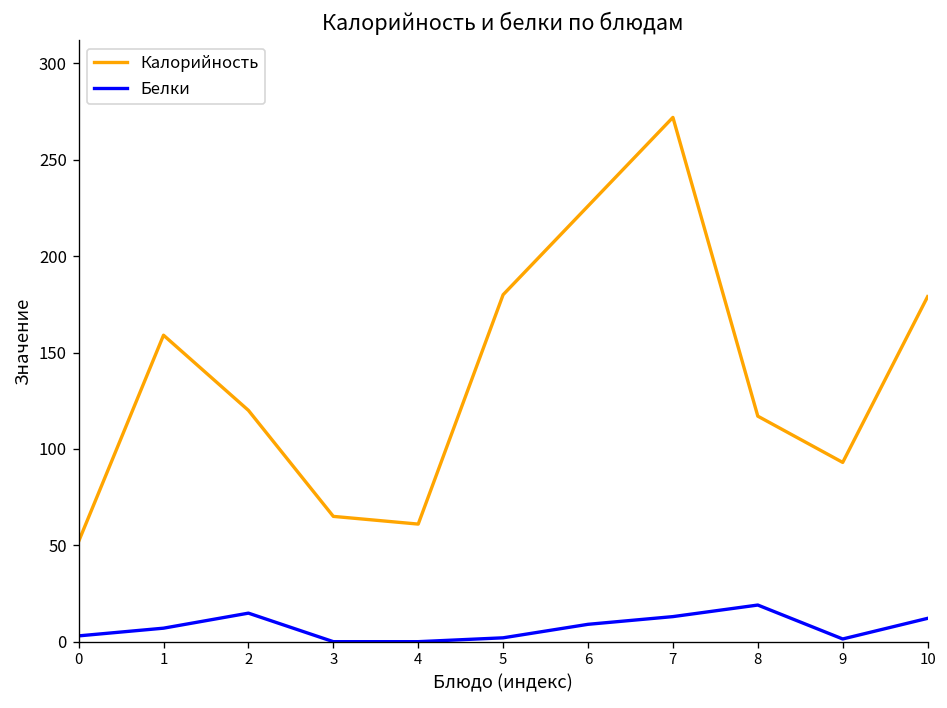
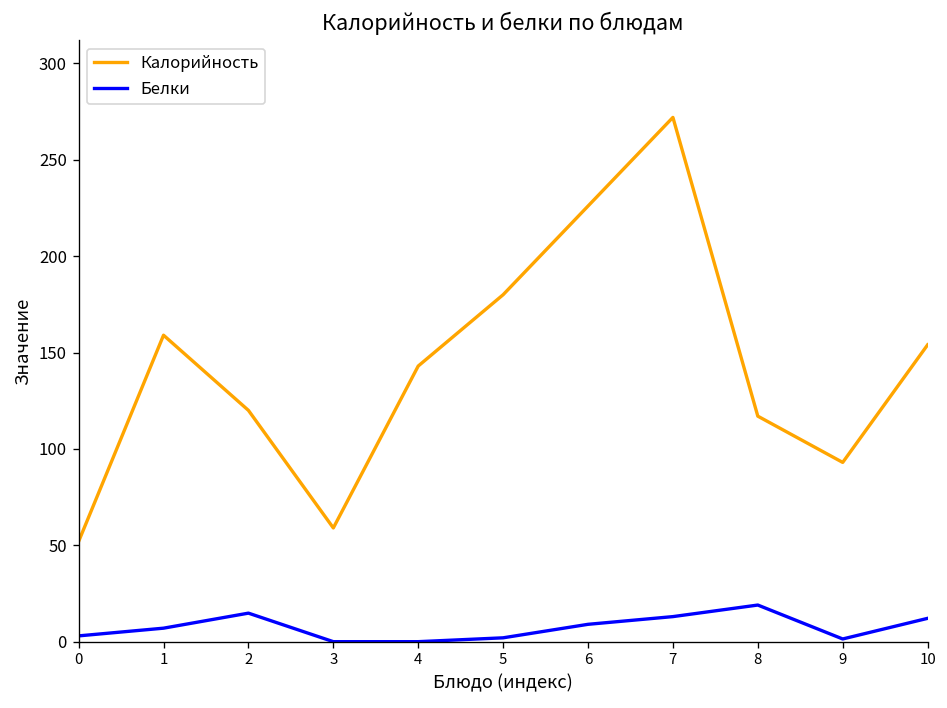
  {
    "Калорийность": {
      "0": 52,
      "1": 159,
      "2": 120,
-     "3": 65,
-     "4": 61,
+     "3": 59,
+     "4": 143,
      "5": 180,
      "6": 226,
      "7": 272,
      "8": 117,
      "9": 93,
-     "10": 179
+     "10": 154
    },
    "Белки": {
      "0": 3,
      "1": 7,
      "2": 15,
      "3": 0,
      "4": 0,
      "5": 2,
      "6": 9,
      "7": 13,
      "8": 19,
      "9": 1,
      "10": 12
    }
  }
